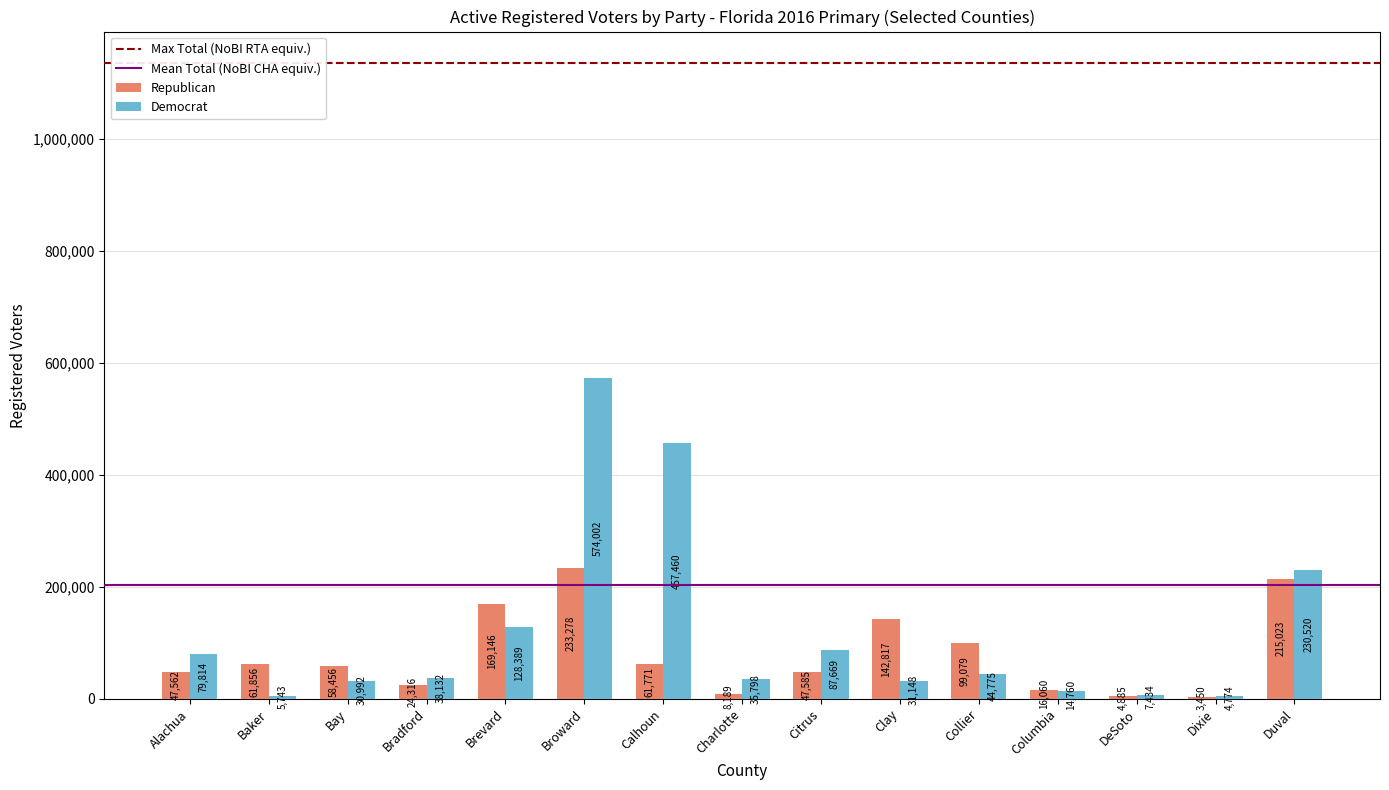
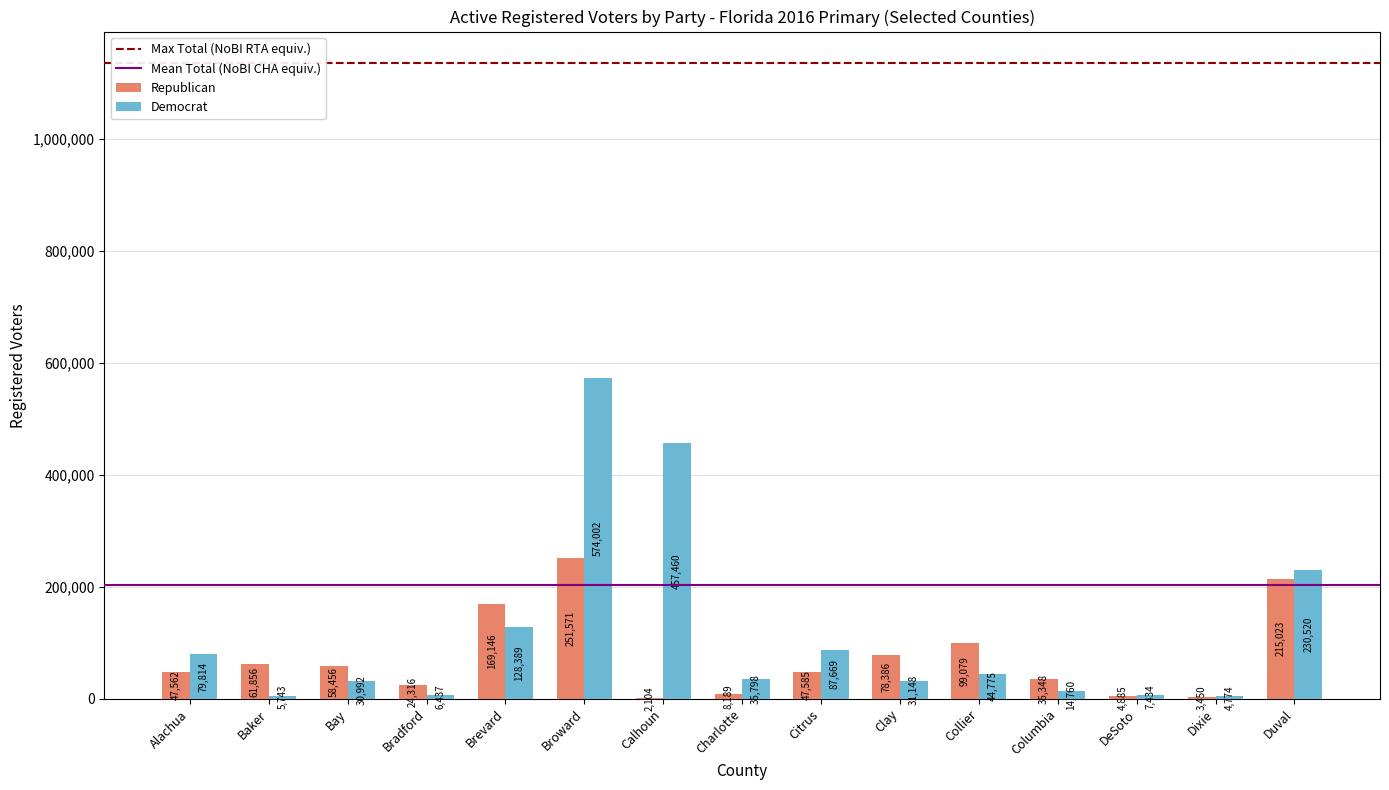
  {
    "Republican": {
      "Alachua": "47,562",
      "Baker": "61,856",
      "Bay": "58,456",
      "Bradford": "24,316",
      "Brevard": "169,146",
-     "Broward": "233,278",
-     "Calhoun": "61,771",
+     "Broward": "251,571",
+     "Calhoun": "2,104",
      "Charlotte": "8,189",
      "Citrus": "47,585",
-     "Clay": "142,817",
+     "Clay": "78,386",
      "Collier": "99,079",
-     "Columbia": "16,060",
+     "Columbia": "35,348",
      "DeSoto": "4,885",
      "Dixie": "3,450",
      "Duval": "215,023"
    },
    "Democrat": {
      "Alachua": "79,814",
      "Baker": "5,743",
      "Bay": "30,992",
-     "Bradford": "38,132",
+     "Bradford": "6,437",
      "Brevard": "128,389",
      "Broward": "574,002",
      "Calhoun": "457,460",
      "Charlotte": "35,798",
      "Citrus": "87,669",
      "Clay": "31,148",
      "Collier": "44,775",
      "Columbia": "14,760",
      "DeSoto": "7,434",
      "Dixie": "4,774",
      "Duval": "230,520"
    }
  }
